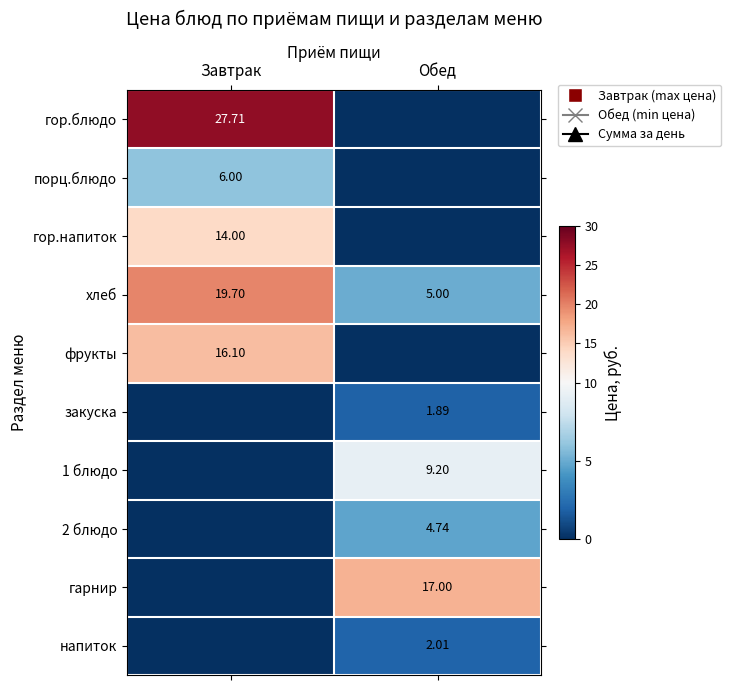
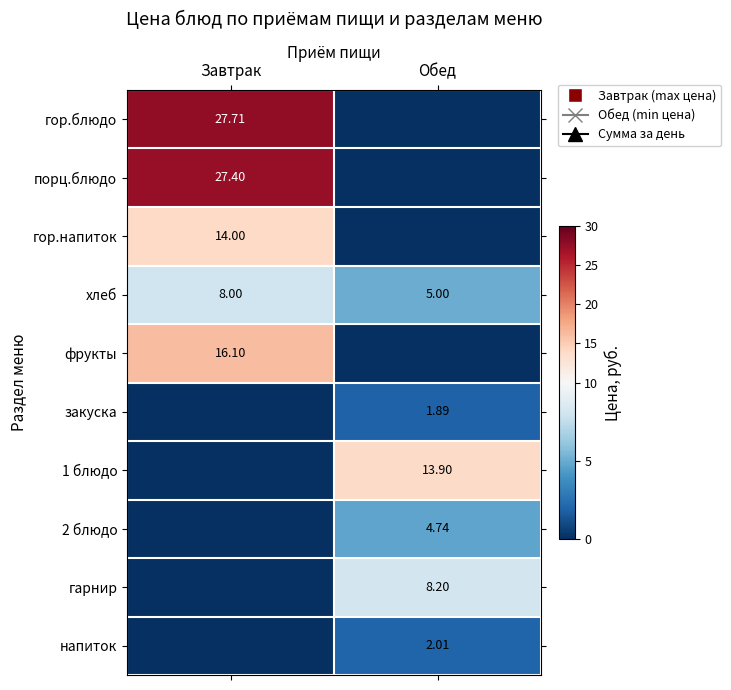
  {
    "гор.блюдо": {
      "Завтрак": 27.71
    },
    "порц.блюдо": {
-     "Завтрак": 6.00
+     "Завтрак": 27.40
    },
    "гор.напиток": {
      "Завтрак": 14.00
    },
    "хлеб": {
-     "Завтрак": 19.70,
+     "Завтрак": 8.00,
      "Обед": 5.00
    },
    "фрукты": {
      "Завтрак": 16.10
    },
    "закуска": {
      "Обед": 1.89
    },
    "1 блюдо": {
-     "Обед": 9.20
+     "Обед": 13.90
    },
    "2 блюдо": {
      "Обед": 4.74
    },
    "гарнир": {
-     "Обед": 17.00
+     "Обед": 8.20
    },
    "напиток": {
      "Обед": 2.01
    }
  }
